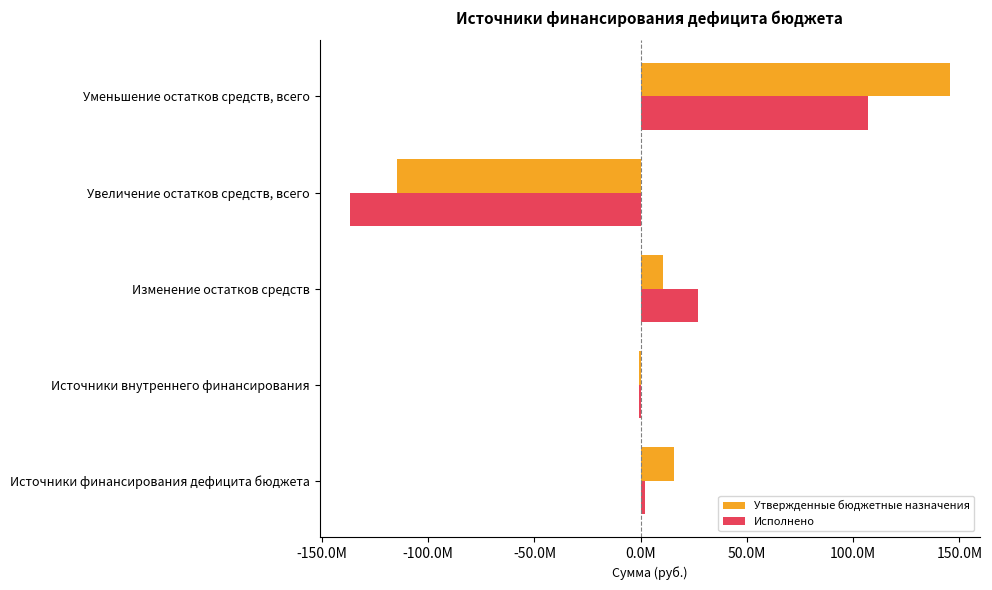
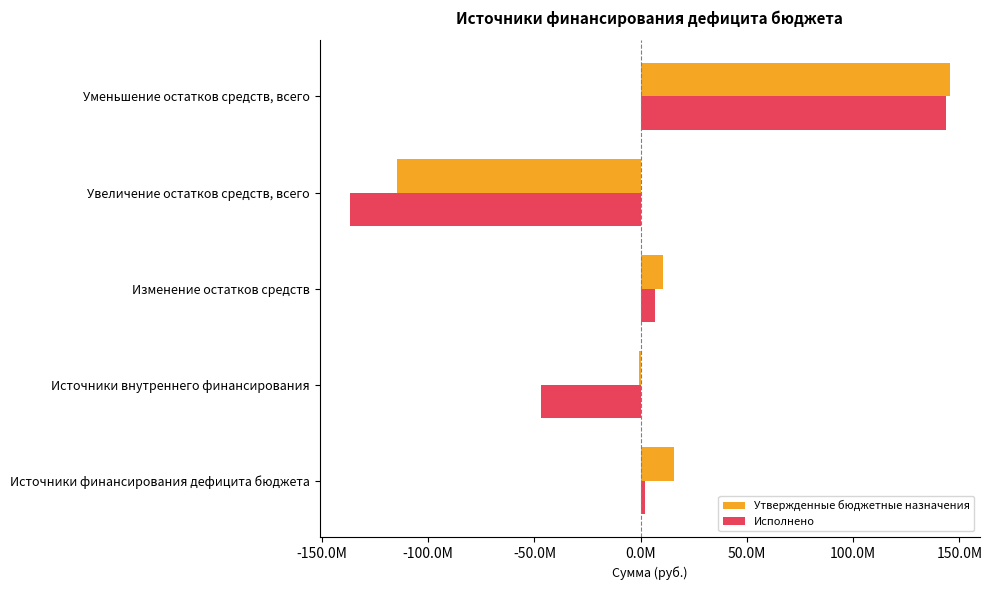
  {
    "Утвержденные бюджетные назначения": {
      "Уменьшение остатков средств, всего": 146000000,
      "Увеличение остатков средств, всего": -115000000,
      "Изменение остатков средств": 11000000,
      "Источники финансирования дефицита бюджета": 16000000
    },
    "Исполнено": {
-     "Уменьшение остатков средств, всего": 107000000,
+     "Уменьшение остатков средств, всего": 144000000,
      "Увеличение остатков средств, всего": -137000000,
-     "Изменение остатков средств": 27000000,
-     "Источники внутреннего финансирования": -1000000,
+     "Изменение остатков средств": 7000000,
+     "Источники внутреннего финансирования": -47000000,
      "Источники финансирования дефицита бюджета": 2000000
    }
  }
